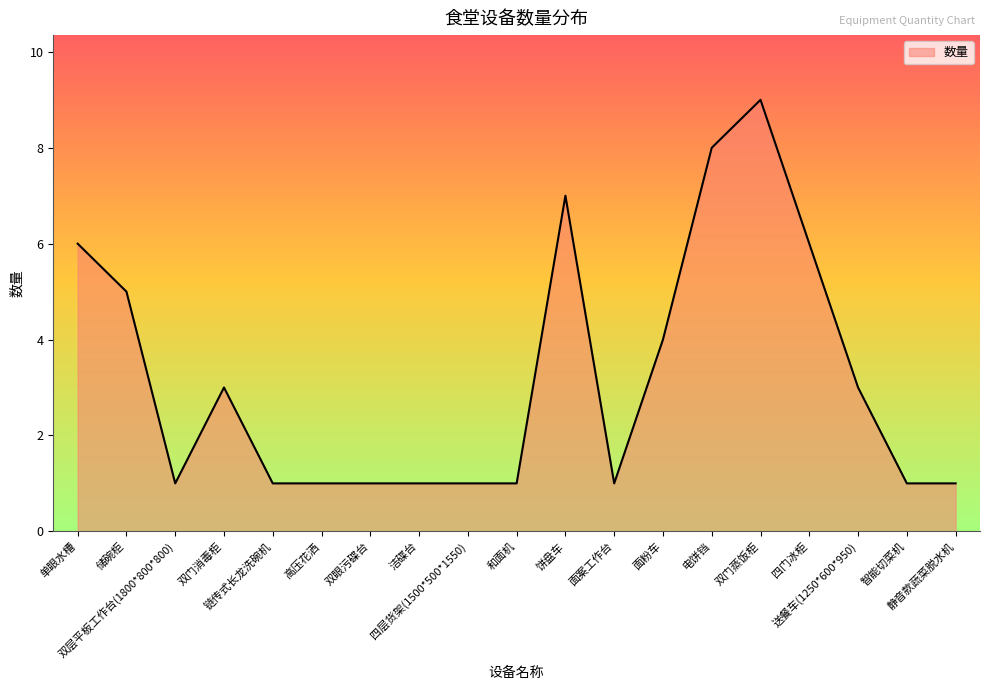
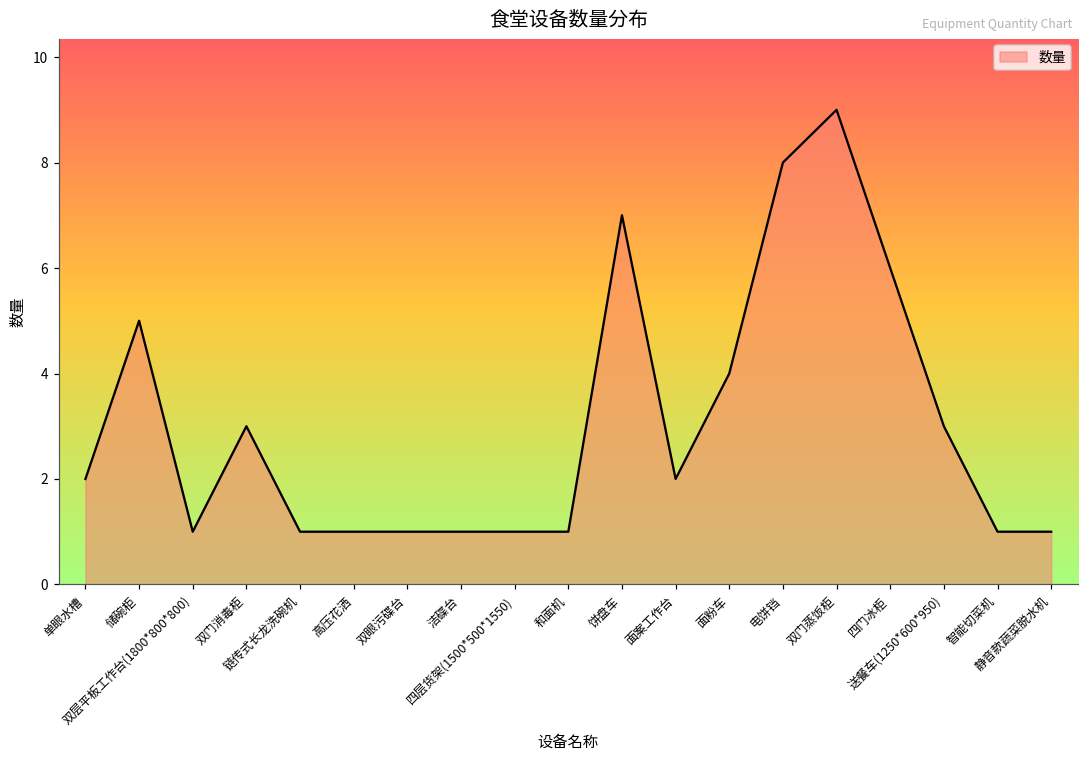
  {
-   "单眼水槽": 6,
+   "单眼水槽": 2,
    "储碗柜": 5,
    "双层平板工作台(1800*800*800)": 1,
    "双门消毒柜": 3,
    "链传式长龙洗碗机": 1,
    "高压花洒": 1,
    "双眼污碟台": 1,
    "洁碟台": 1,
    "四层货架(1500*500*1550)": 1,
    "和面机": 1,
    "饼盘车": 7,
-   "面案工作台": 1,
+   "面案工作台": 2,
    "面粉车": 4,
    "电饼铛": 8,
    "双门蒸饭柜": 9,
    "四门冰柜": 6,
    "送餐车(1250*600*950)": 3,
    "智能切菜机": 1,
    "静音款蔬菜脱水机": 1
  }
